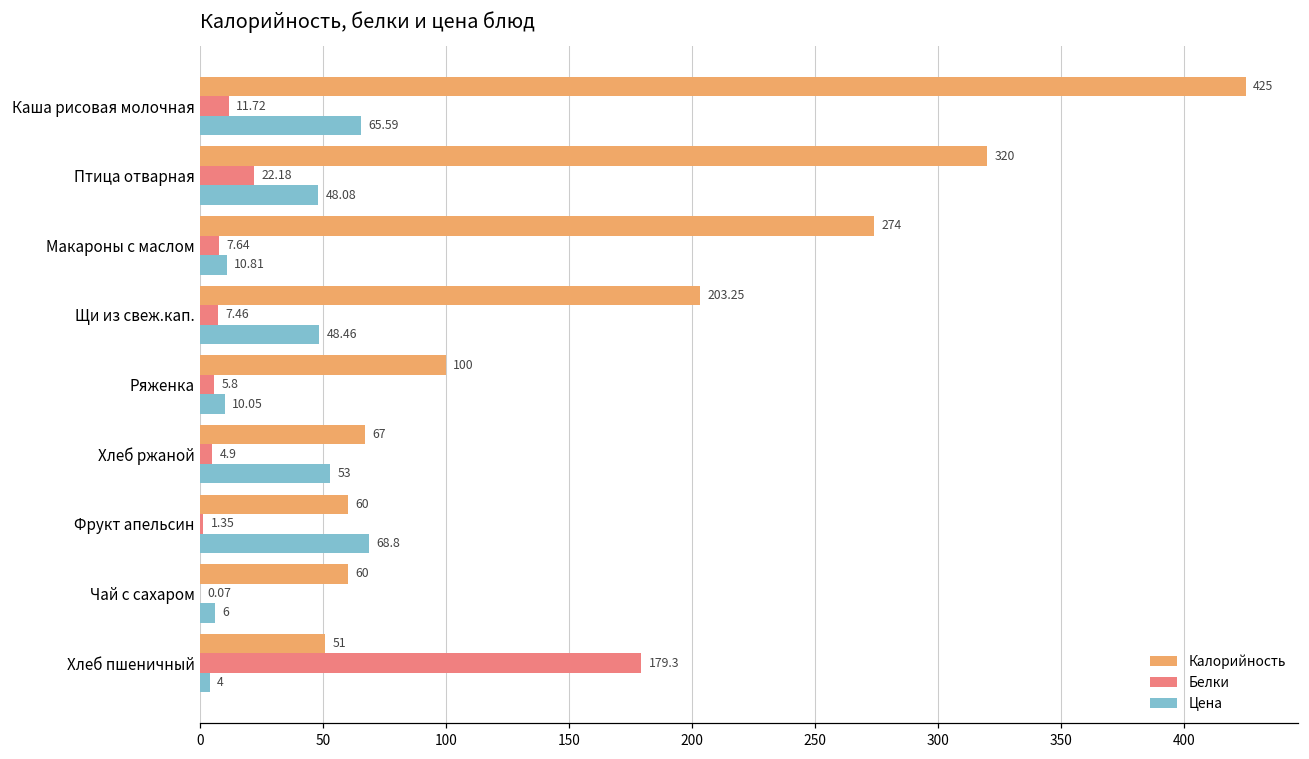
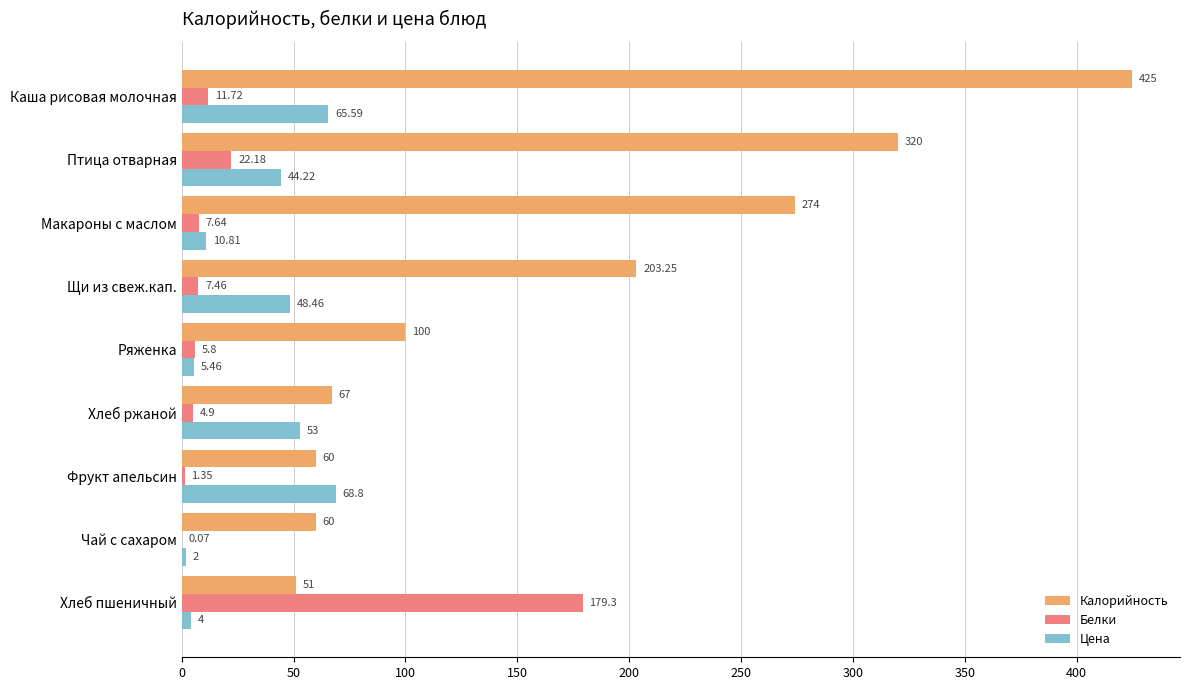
  {
    "Цена": {
      "Каша рисовая молочная": 65.59,
-     "Птица отварная": 48.08,
+     "Птица отварная": 44.22,
      "Макароны с маслом": 10.81,
      "Щи из свеж.кап.": 48.46,
-     "Ряженка": 10.05,
+     "Ряженка": 5.46,
      "Хлеб ржаной": 53,
      "Фрукт апельсин": 68.8,
-     "Чай с сахаром": 6,
+     "Чай с сахаром": 2,
      "Хлеб пшеничный": 4
    }
  }
